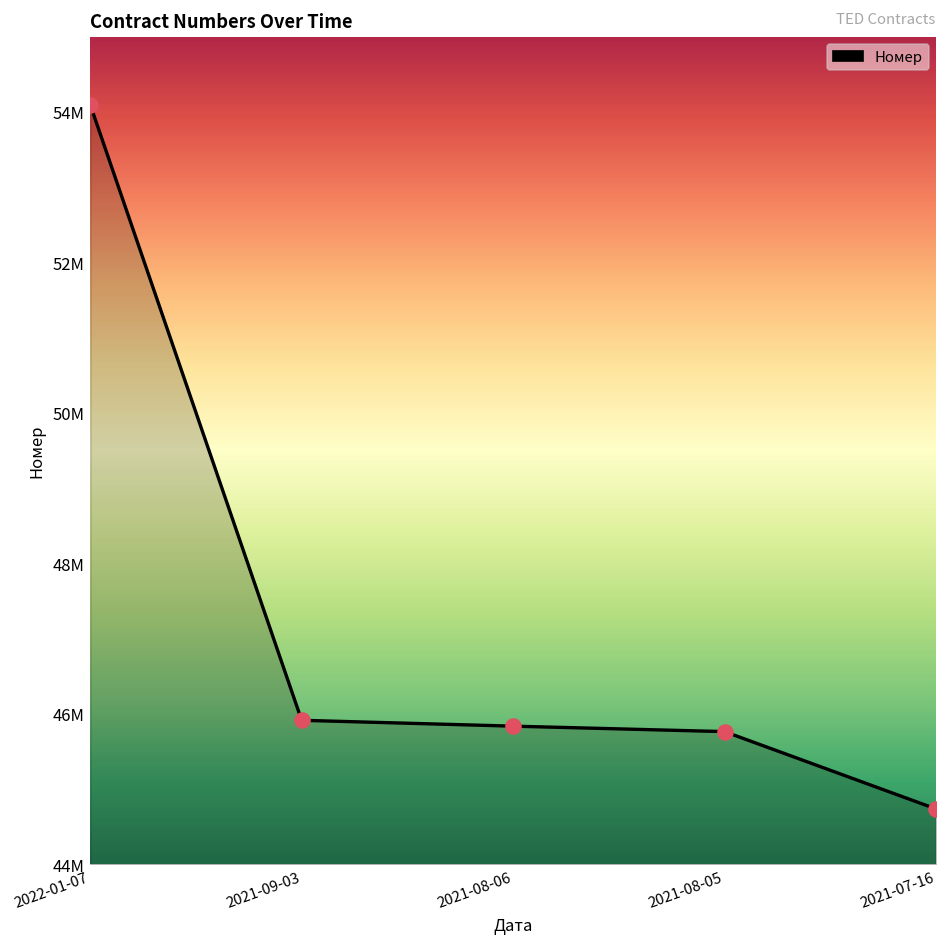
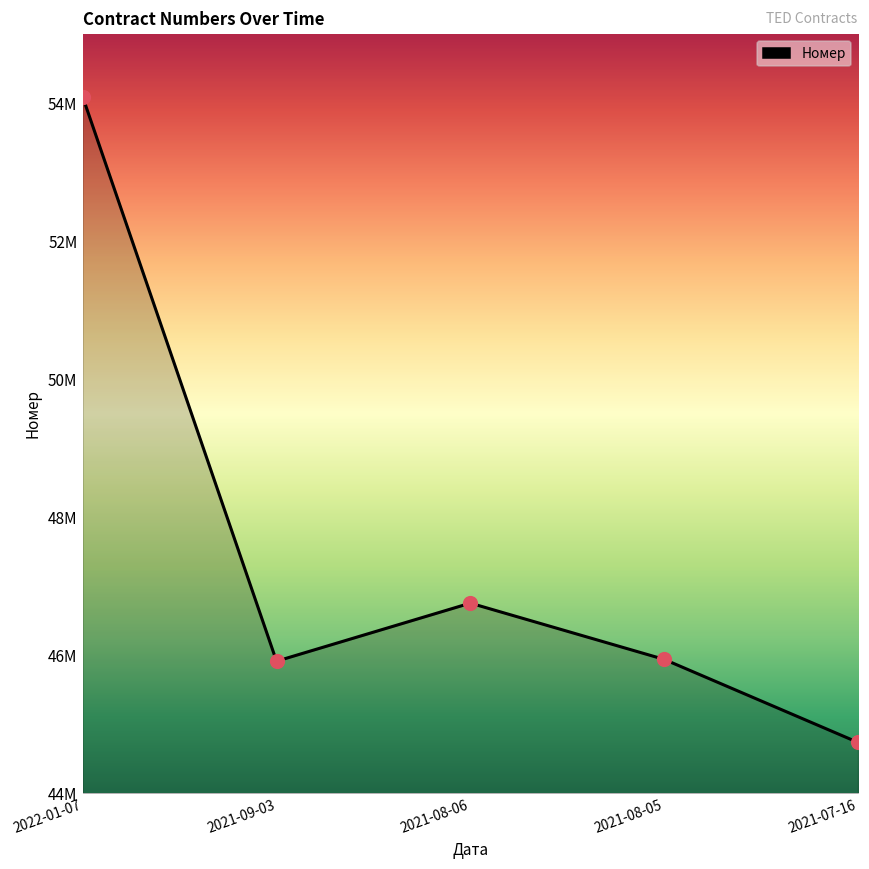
  {
    "2022-01-07": 54100000,
    "2021-09-03": 45900000,
-   "2021-08-06": 45800000,
-   "2021-08-05": 45800000,
+   "2021-08-06": 46800000,
+   "2021-08-05": 45900000,
    "2021-07-16": 44700000
  }
